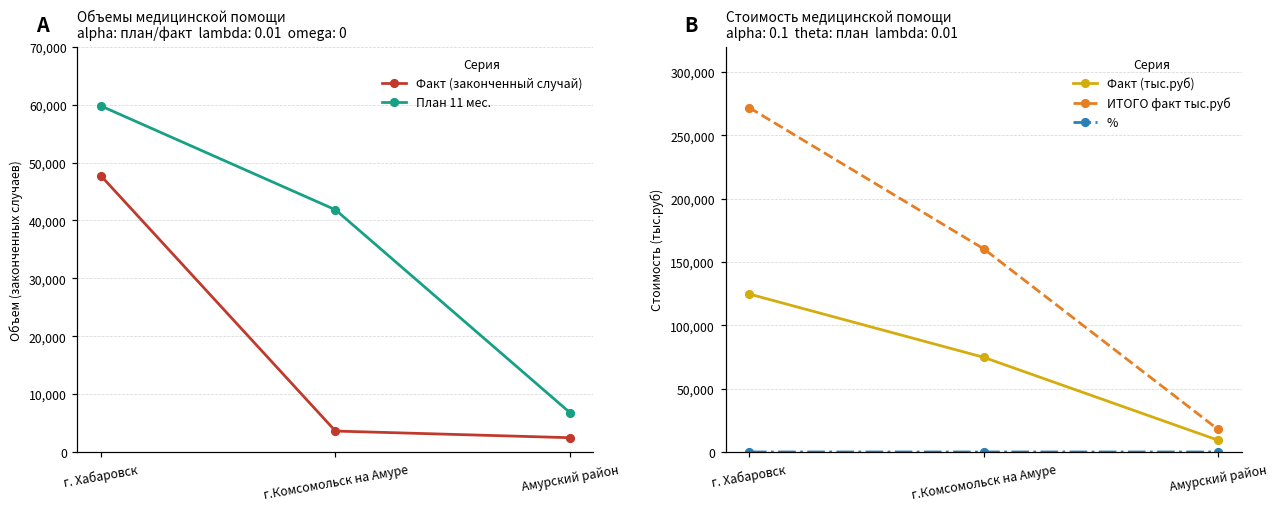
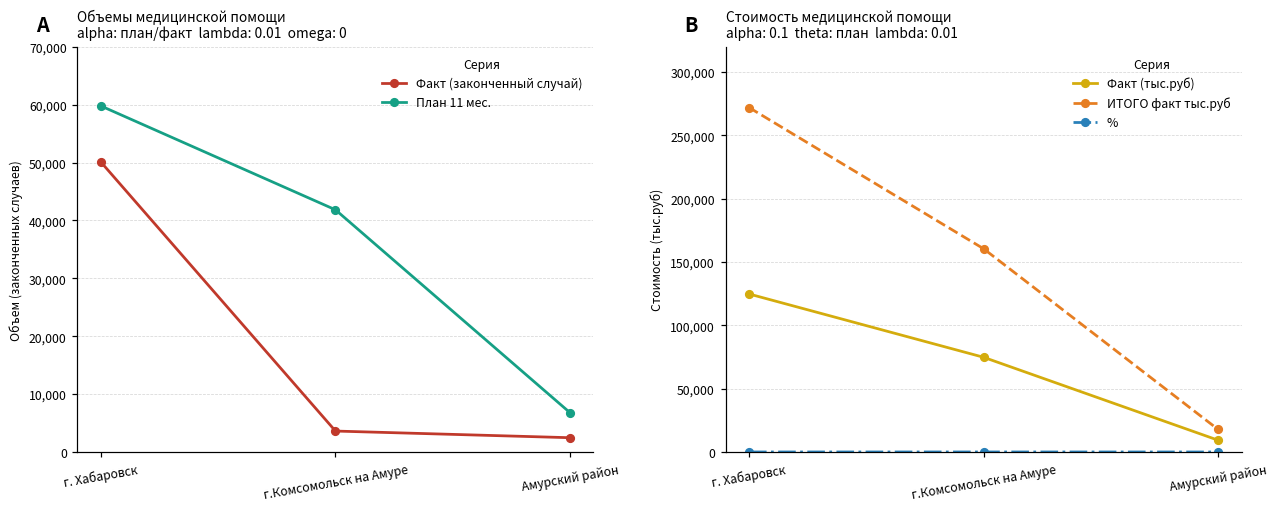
  {
    "Объемы медицинской помощи alpha: план/факт lambda: 0.01 omega: 0": {
      "Факт (законченный случай)": {
-       "г. Хабаровск": "48,000",
+       "г. Хабаровск": "50,000",
        "г.Комсомольск на Амуре": "4,000",
        "Амурский район": "2,000"
      },
      "План 11 мес.": {
        "г. Хабаровск": "60,000",
        "г.Комсомольск на Амуре": "42,000",
        "Амурский район": "7,000"
      }
    },
    "Стоимость медицинской помощи alpha: 0.1 theta: план lambda: 0.01": {
      "%": {
        "г. Хабаровск": "0",
        "г.Комсомольск на Амуре": "0",
        "Амурский район": "0"
      }
    }
  }
